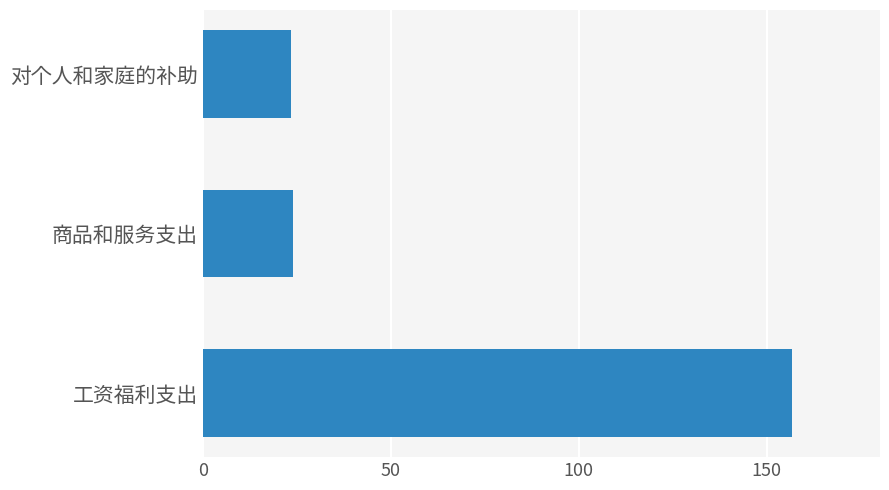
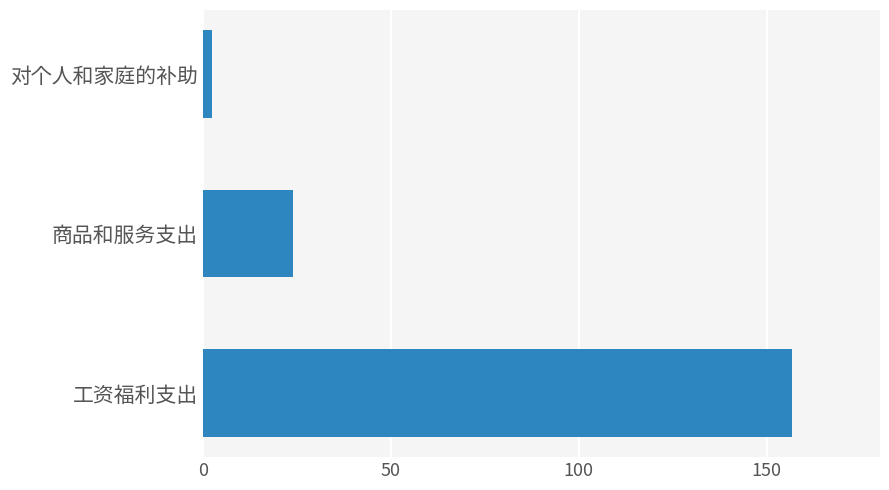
  {
-   "对个人和家庭的补助": 24,
+   "对个人和家庭的补助": 3,
    "商品和服务支出": 24,
    "工资福利支出": 157
  }
